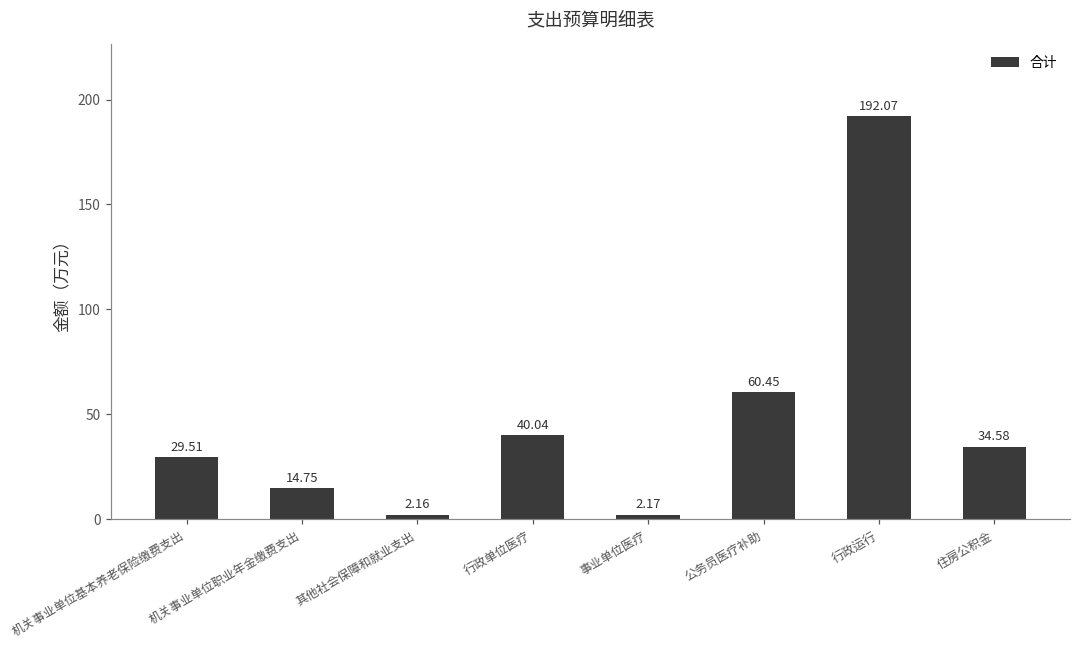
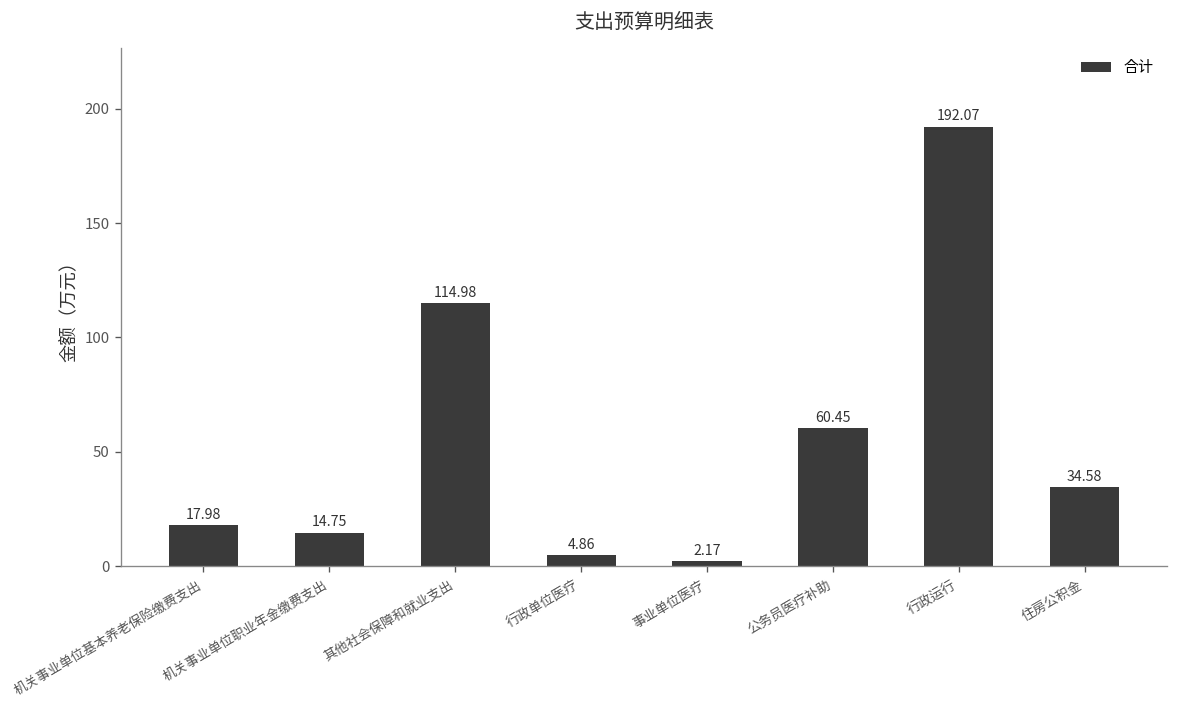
  {
-   "机关事业单位基本养老保险缴费支出": 29.51,
+   "机关事业单位基本养老保险缴费支出": 17.98,
    "机关事业单位职业年金缴费支出": 14.75,
-   "其他社会保障和就业支出": 2.16,
-   "行政单位医疗": 40.04,
+   "其他社会保障和就业支出": 114.98,
+   "行政单位医疗": 4.86,
    "事业单位医疗": 2.17,
    "公务员医疗补助": 60.45,
    "行政运行": 192.07,
    "住房公积金": 34.58
  }
